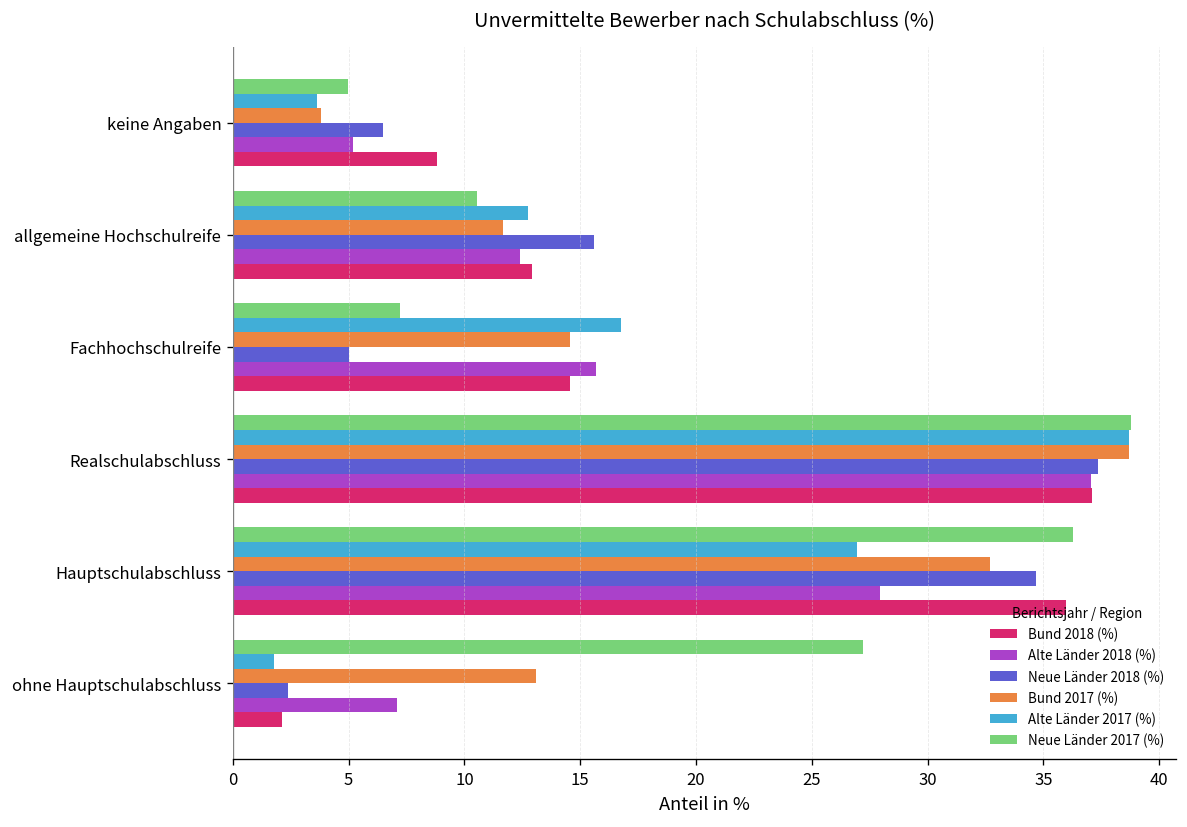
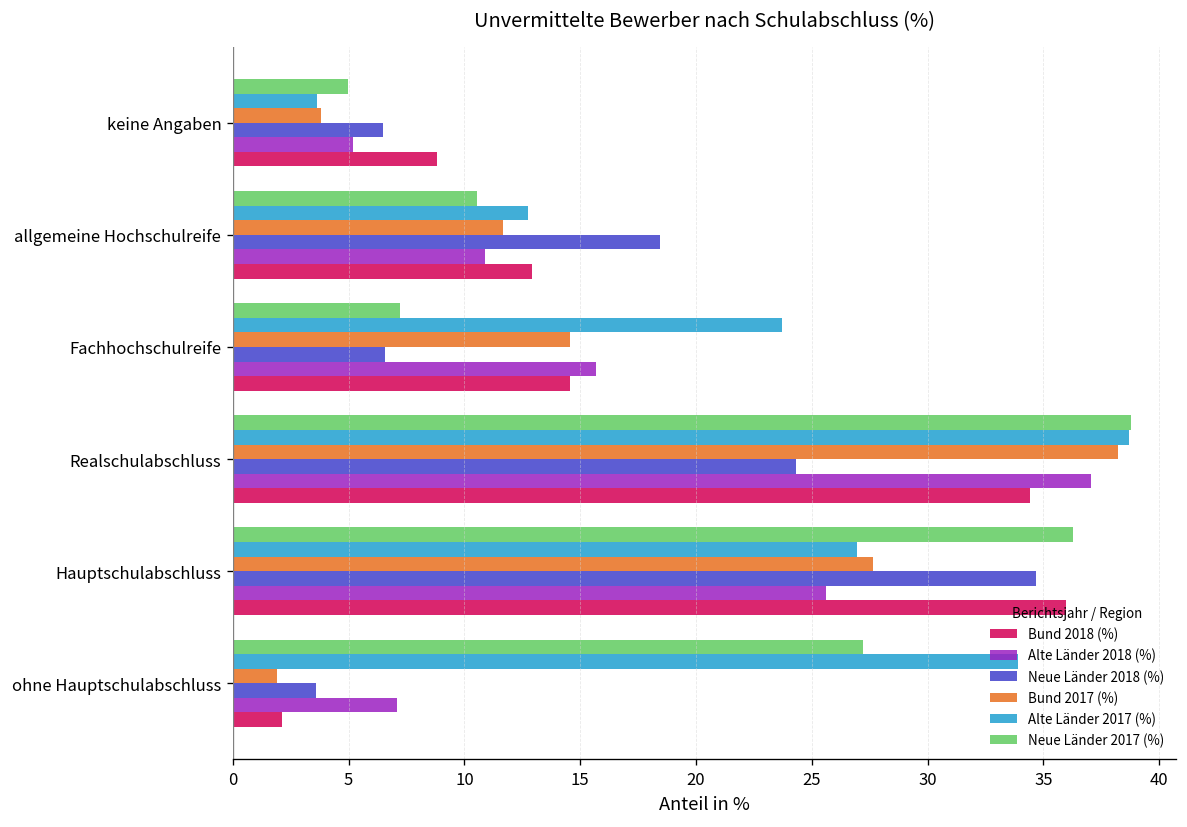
  {
    "Bund 2018 (%)": {
      "keine Angaben": 8.8,
      "allgemeine Hochschulreife": 12.9,
      "Fachhochschulreife": 14.6,
-     "Realschulabschluss": 37.1,
+     "Realschulabschluss": 34.4,
      "Hauptschulabschluss": 36.0,
      "ohne Hauptschulabschluss": 2.1
    },
    "Alte Länder 2018 (%)": {
      "keine Angaben": 5.2,
-     "allgemeine Hochschulreife": 12.4,
+     "allgemeine Hochschulreife": 10.9,
      "Fachhochschulreife": 15.7,
      "Realschulabschluss": 37.1,
-     "Hauptschulabschluss": 27.9,
+     "Hauptschulabschluss": 25.6,
      "ohne Hauptschulabschluss": 7.1
    },
    "Neue Länder 2018 (%)": {
      "keine Angaben": 6.5,
-     "allgemeine Hochschulreife": 15.6,
-     "Fachhochschulreife": 5.0,
-     "Realschulabschluss": 37.4,
+     "allgemeine Hochschulreife": 18.4,
+     "Fachhochschulreife": 6.6,
+     "Realschulabschluss": 24.3,
      "Hauptschulabschluss": 34.7,
-     "ohne Hauptschulabschluss": 2.4
+     "ohne Hauptschulabschluss": 3.6
    },
    "Bund 2017 (%)": {
      "keine Angaben": 3.8,
      "allgemeine Hochschulreife": 11.6,
      "Fachhochschulreife": 14.6,
-     "Realschulabschluss": 38.7,
-     "Hauptschulabschluss": 32.7,
-     "ohne Hauptschulabschluss": 13.1
+     "Realschulabschluss": 38.2,
+     "Hauptschulabschluss": 27.6,
+     "ohne Hauptschulabschluss": 1.9
    },
    "Alte Länder 2017 (%)": {
      "keine Angaben": 3.6,
      "allgemeine Hochschulreife": 12.7,
-     "Fachhochschulreife": 16.7,
+     "Fachhochschulreife": 23.7,
      "Realschulabschluss": 38.7,
      "Hauptschulabschluss": 27.0,
-     "ohne Hauptschulabschluss": 1.8
+     "ohne Hauptschulabschluss": 33.9
    },
    "Neue Länder 2017 (%)": {
      "keine Angaben": 5.0,
      "allgemeine Hochschulreife": 10.5,
      "Fachhochschulreife": 7.2,
      "Realschulabschluss": 38.8,
      "Hauptschulabschluss": 36.3,
      "ohne Hauptschulabschluss": 27.2
    }
  }
